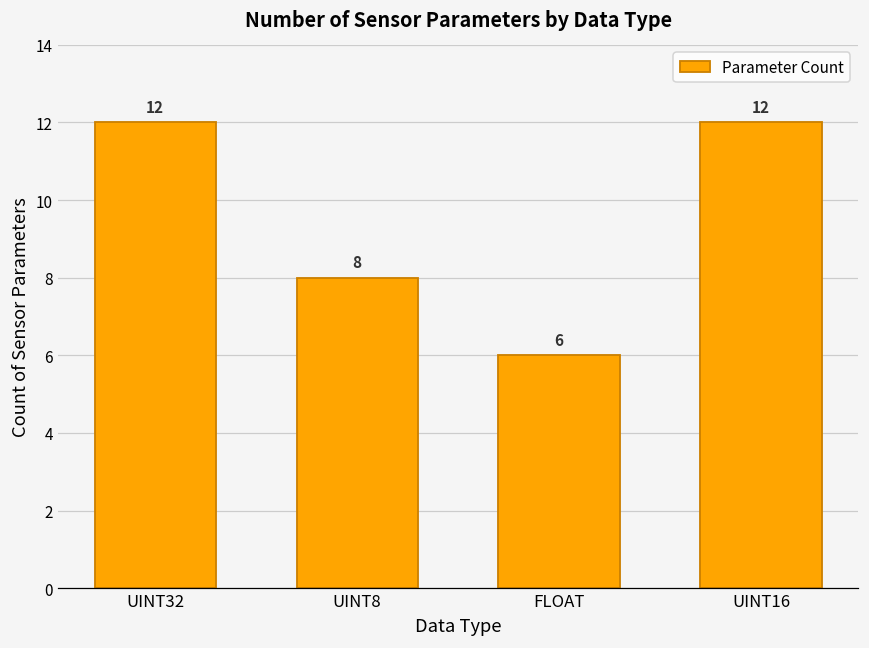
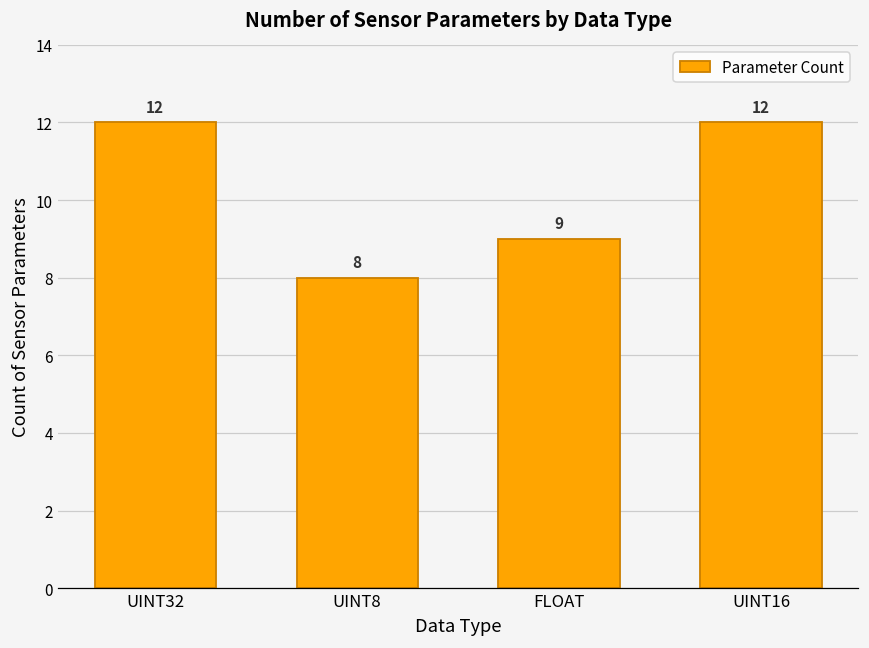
  {
    "UINT32": 12,
    "UINT8": 8,
-   "FLOAT": 6,
+   "FLOAT": 9,
    "UINT16": 12
  }
